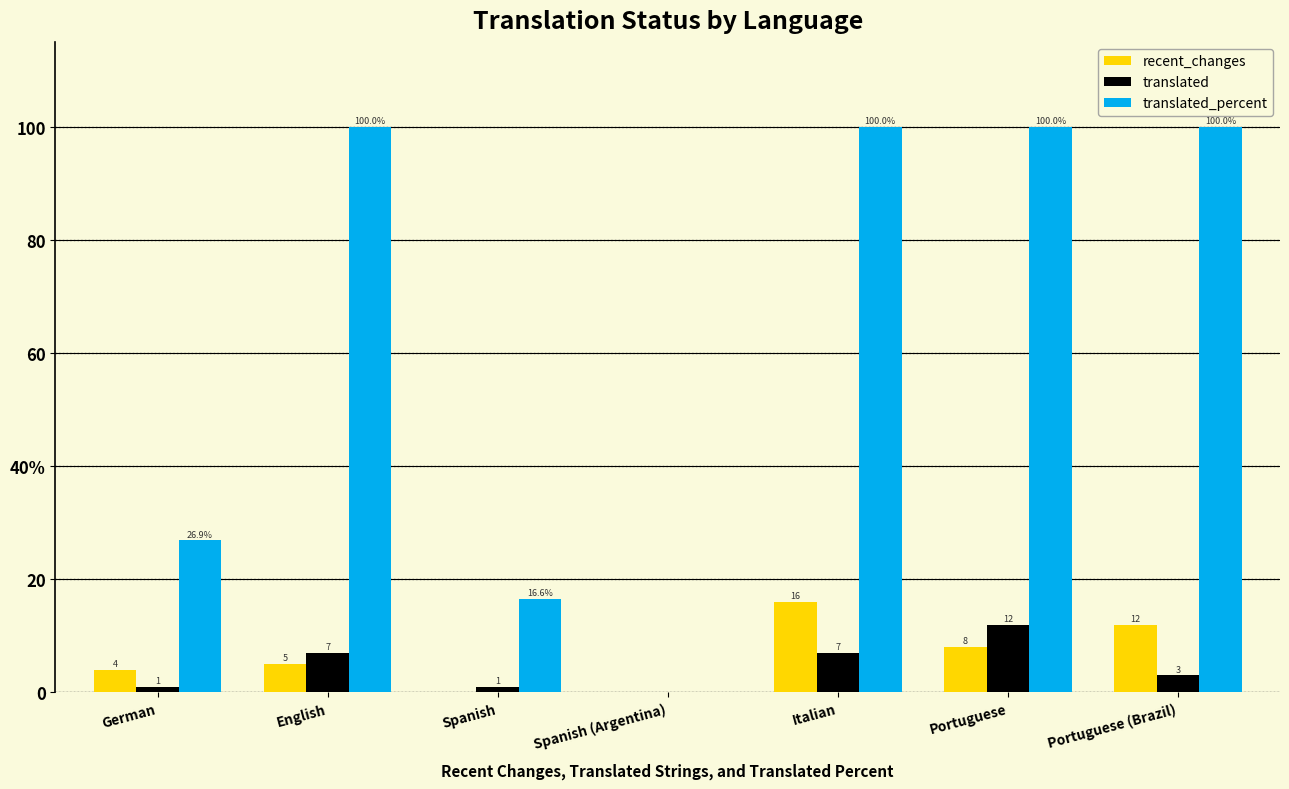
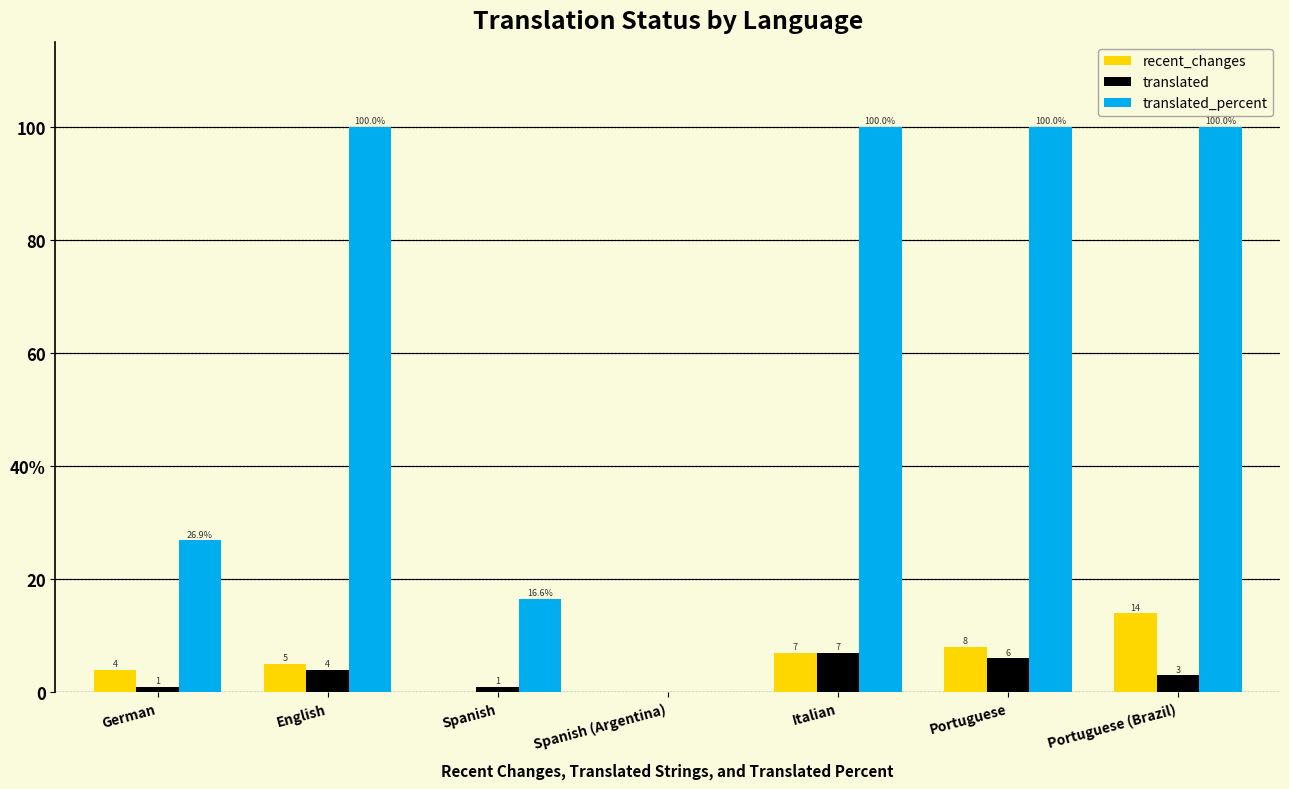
  {
    "recent_changes": {
      "German": "4",
      "English": "5",
-     "Italian": "16",
+     "Italian": "7",
      "Portuguese": "8",
-     "Portuguese (Brazil)": "12"
+     "Portuguese (Brazil)": "14"
    },
    "translated": {
      "German": "1",
-     "English": "7",
+     "English": "4",
      "Spanish": "1",
      "Italian": "7",
-     "Portuguese": "12",
+     "Portuguese": "6",
      "Portuguese (Brazil)": "3"
    },
    "translated_percent": {
      "German": "26.9%",
      "English": "100.0%",
      "Spanish": "16.6%",
      "Italian": "100.0%",
      "Portuguese": "100.0%",
      "Portuguese (Brazil)": "100.0%"
    }
  }
